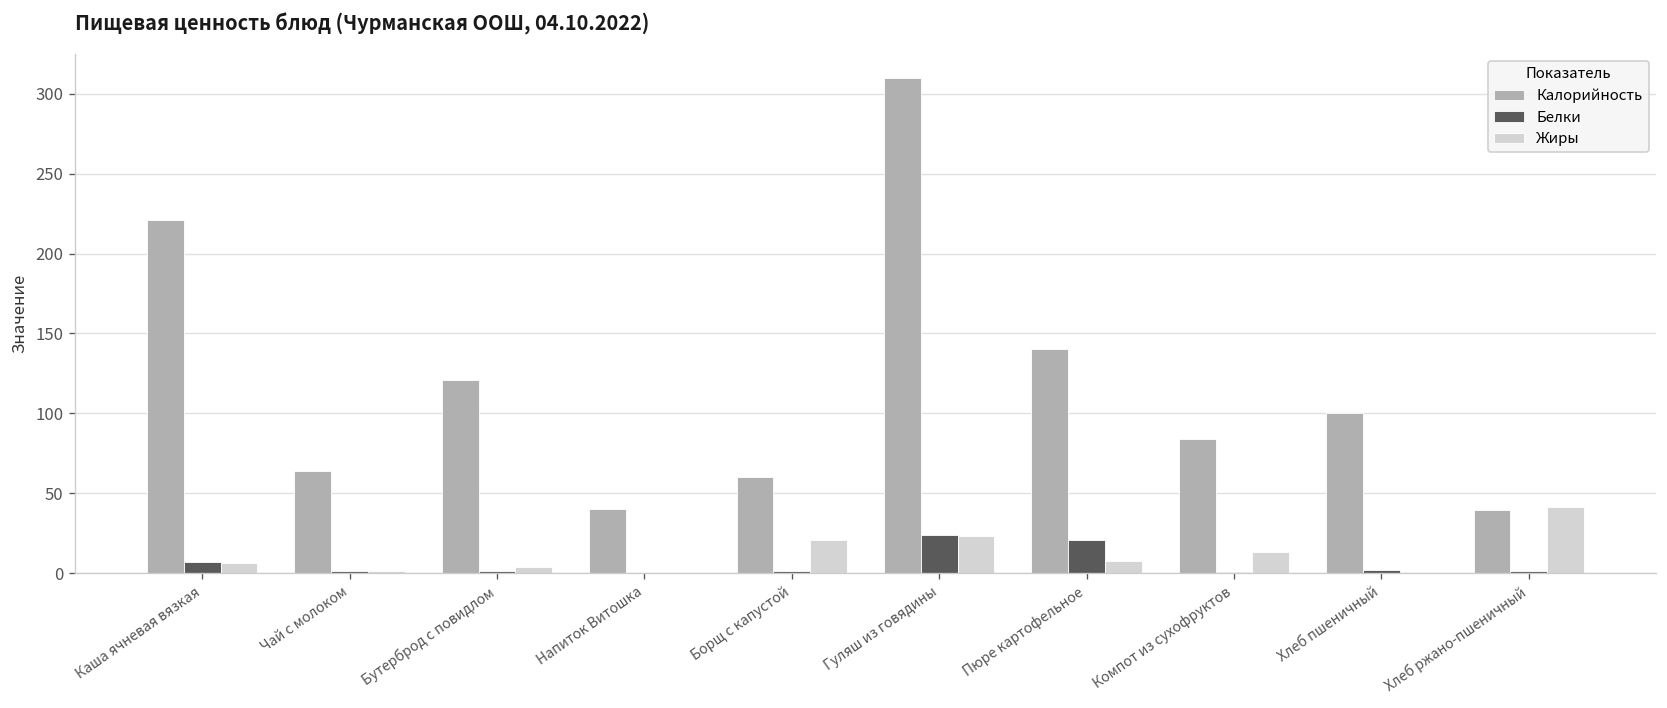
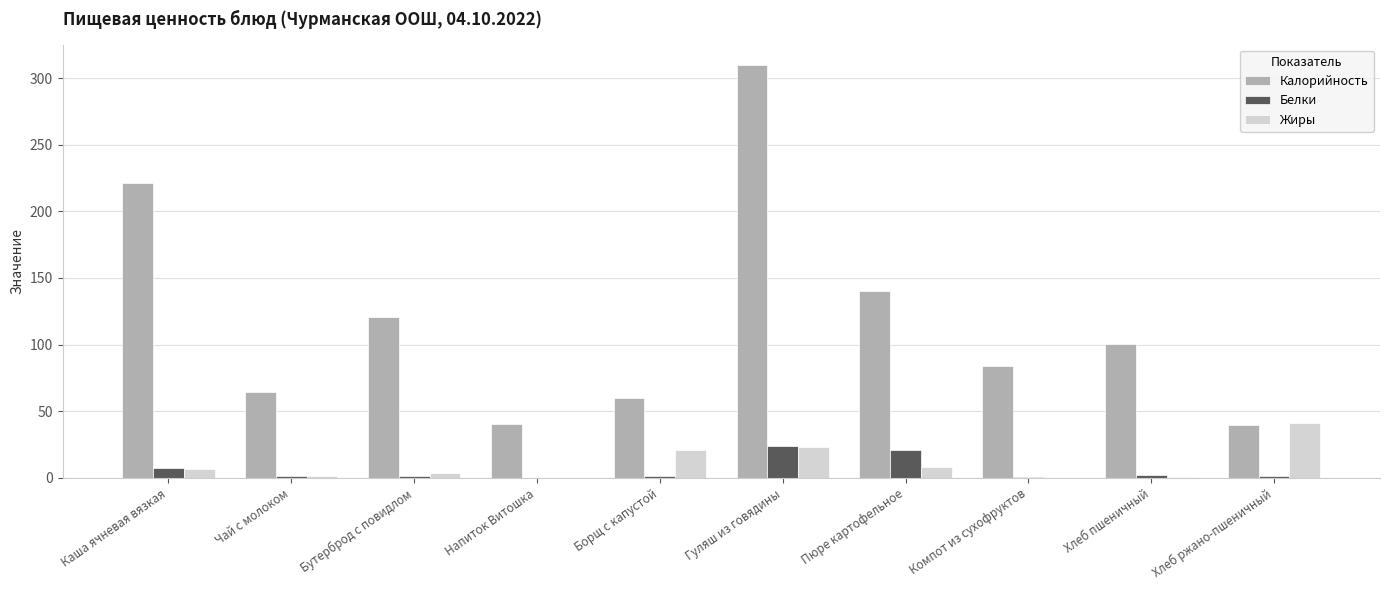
  {
    "Калорийность": {
      "Каша ячневая вязкая": 221,
      "Чай с молоком": 64,
      "Бутерброд с повидлом": 121,
      "Напиток Витошка": 40,
      "Борщ с капустой": 60,
      "Гуляш из говядины": 310,
      "Пюре картофельное": 140,
      "Компот из сухофруктов": 84,
      "Хлеб пшеничный": 100,
      "Хлеб ржано-пшеничный": 40
    },
    "Белки": {
      "Каша ячневая вязкая": 7,
      "Напиток Витошка": 0,
      "Гуляш из говядины": 24,
      "Пюре картофельное": 21,
      "Хлеб пшеничный": 2
    },
    "Жиры": {
      "Каша ячневая вязкая": 7,
      "Бутерброд с повидлом": 4,
      "Напиток Витошка": 0,
      "Борщ с капустой": 21,
      "Гуляш из говядины": 23,
      "Пюре картофельное": 8,
-     "Компот из сухофруктов": 13,
+     "Компот из сухофруктов": 0,
      "Хлеб ржано-пшеничный": 41
    }
  }
